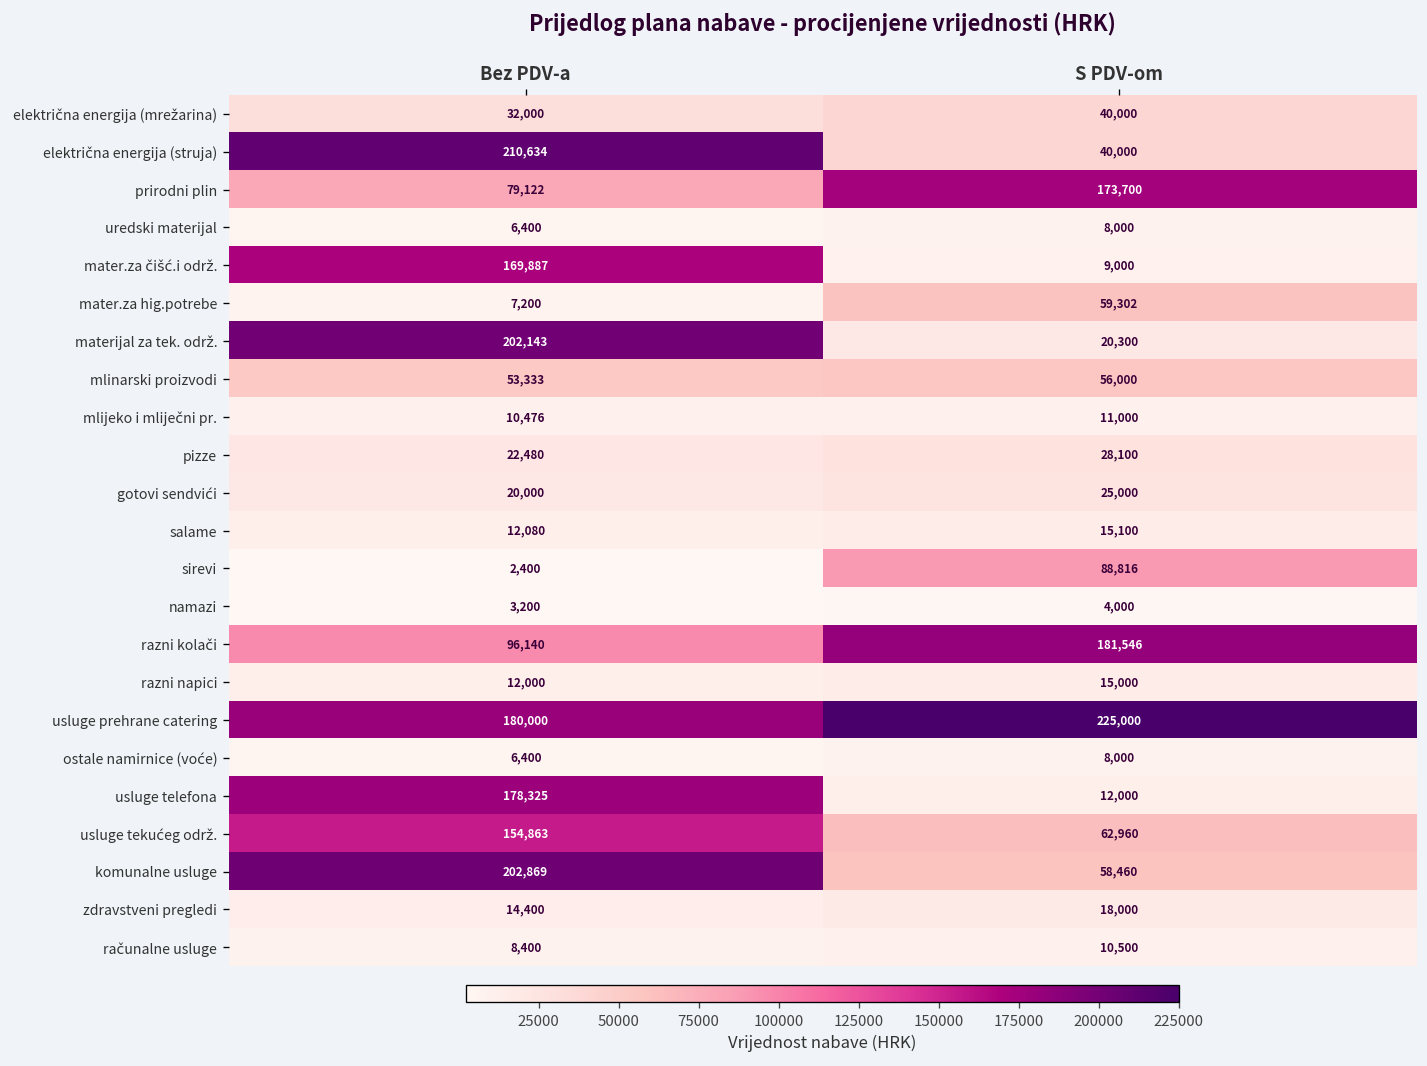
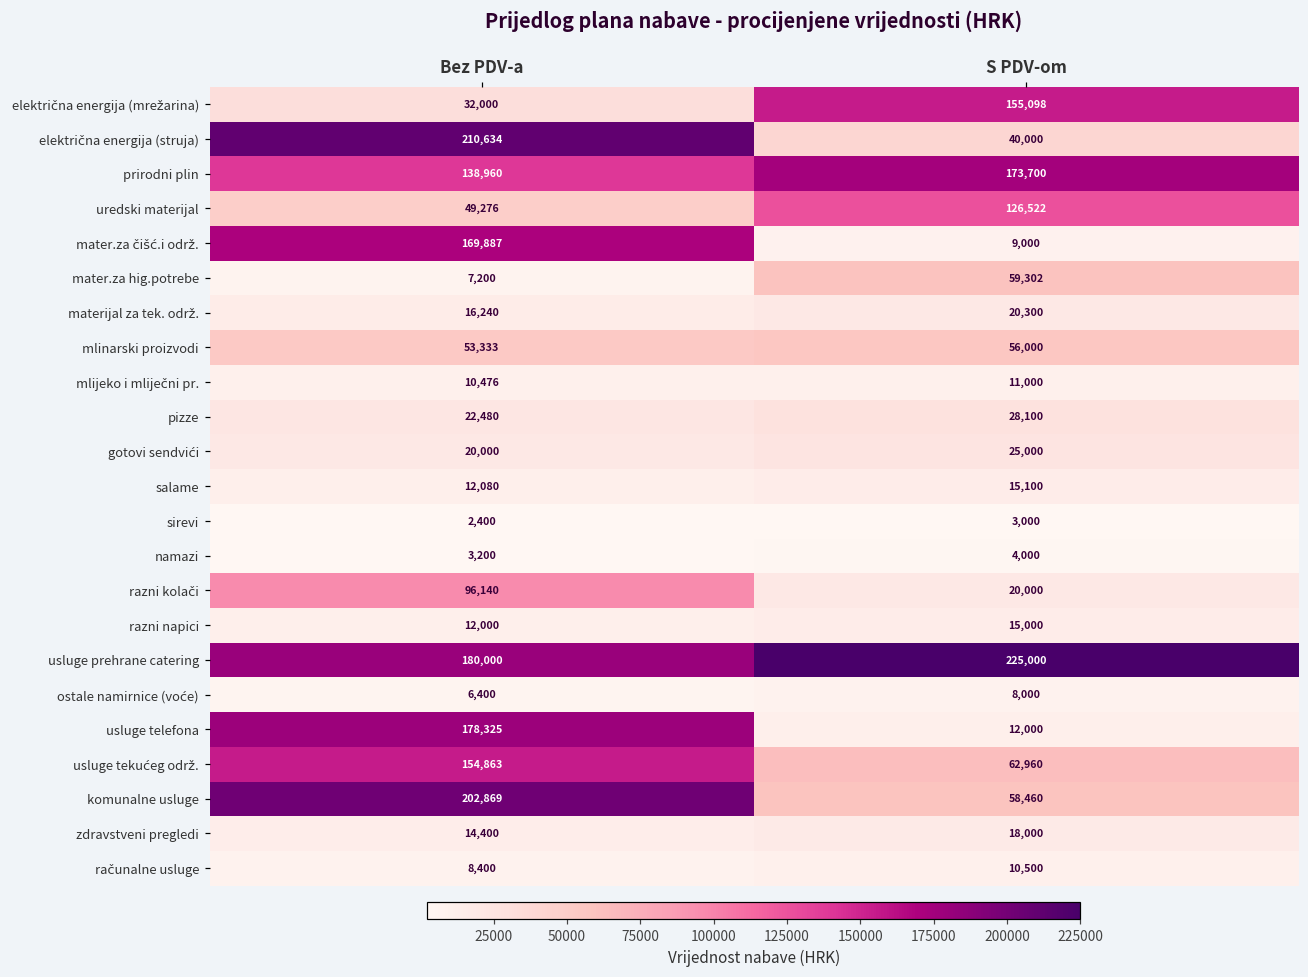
  {
    "električna energija (mrežarina)": {
      "Bez PDV-a": "32,000",
-     "S PDV-om": "40,000"
+     "S PDV-om": "155,098"
    },
    "električna energija (struja)": {
      "Bez PDV-a": "210,634",
      "S PDV-om": "40,000"
    },
    "prirodni plin": {
-     "Bez PDV-a": "79,122",
+     "Bez PDV-a": "138,960",
      "S PDV-om": "173,700"
    },
    "uredski materijal": {
-     "Bez PDV-a": "6,400",
-     "S PDV-om": "8,000"
+     "Bez PDV-a": "49,276",
+     "S PDV-om": "126,522"
    },
    "mater.za čišć.i održ.": {
      "Bez PDV-a": "169,887",
      "S PDV-om": "9,000"
    },
    "mater.za hig.potrebe": {
      "Bez PDV-a": "7,200",
      "S PDV-om": "59,302"
    },
    "materijal za tek. održ.": {
-     "Bez PDV-a": "202,143",
+     "Bez PDV-a": "16,240",
      "S PDV-om": "20,300"
    },
    "mlinarski proizvodi": {
      "Bez PDV-a": "53,333",
      "S PDV-om": "56,000"
    },
    "mlijeko i mliječni pr.": {
      "Bez PDV-a": "10,476",
      "S PDV-om": "11,000"
    },
    "pizze": {
      "Bez PDV-a": "22,480",
      "S PDV-om": "28,100"
    },
    "gotovi sendvići": {
      "Bez PDV-a": "20,000",
      "S PDV-om": "25,000"
    },
    "salame": {
      "Bez PDV-a": "12,080",
      "S PDV-om": "15,100"
    },
    "sirevi": {
      "Bez PDV-a": "2,400",
-     "S PDV-om": "88,816"
+     "S PDV-om": "3,000"
    },
    "namazi": {
      "Bez PDV-a": "3,200",
      "S PDV-om": "4,000"
    },
    "razni kolači": {
      "Bez PDV-a": "96,140",
-     "S PDV-om": "181,546"
+     "S PDV-om": "20,000"
    },
    "razni napici": {
      "Bez PDV-a": "12,000",
      "S PDV-om": "15,000"
    },
    "usluge prehrane catering": {
      "Bez PDV-a": "180,000",
      "S PDV-om": "225,000"
    },
    "ostale namirnice (voće)": {
      "Bez PDV-a": "6,400",
      "S PDV-om": "8,000"
    },
    "usluge telefona": {
      "Bez PDV-a": "178,325",
      "S PDV-om": "12,000"
    },
    "usluge tekućeg održ.": {
      "Bez PDV-a": "154,863",
      "S PDV-om": "62,960"
    },
    "komunalne usluge": {
      "Bez PDV-a": "202,869",
      "S PDV-om": "58,460"
    },
    "zdravstveni pregledi": {
      "Bez PDV-a": "14,400",
      "S PDV-om": "18,000"
    },
    "računalne usluge": {
      "Bez PDV-a": "8,400",
      "S PDV-om": "10,500"
    }
  }
